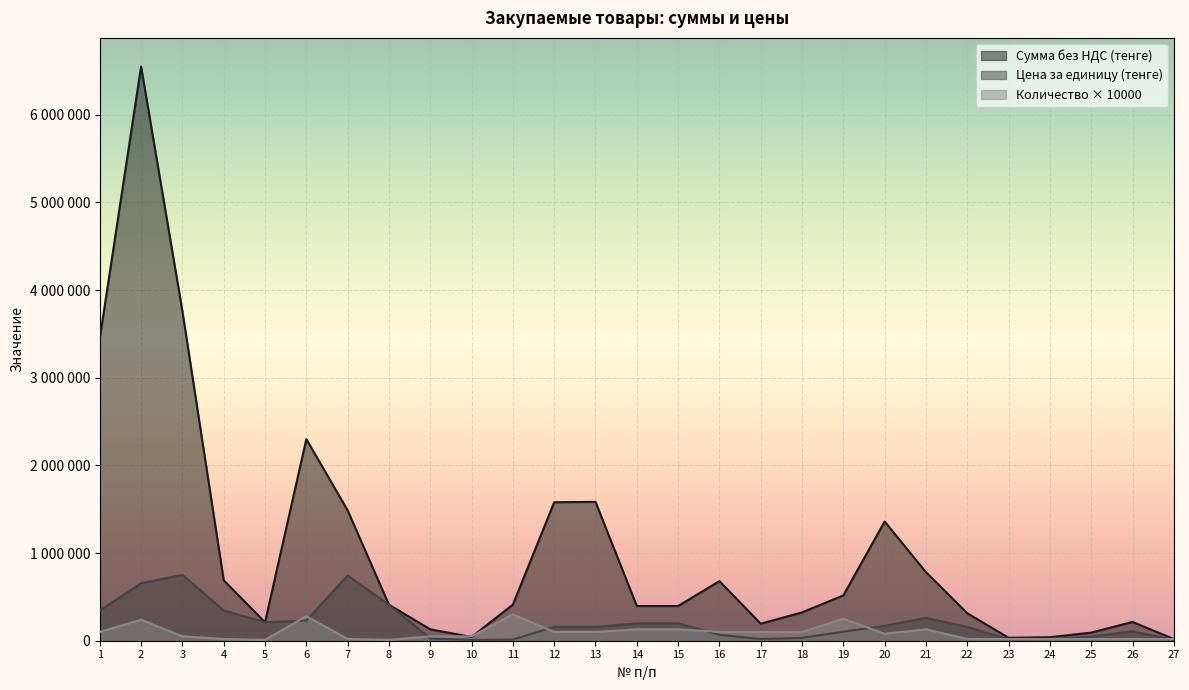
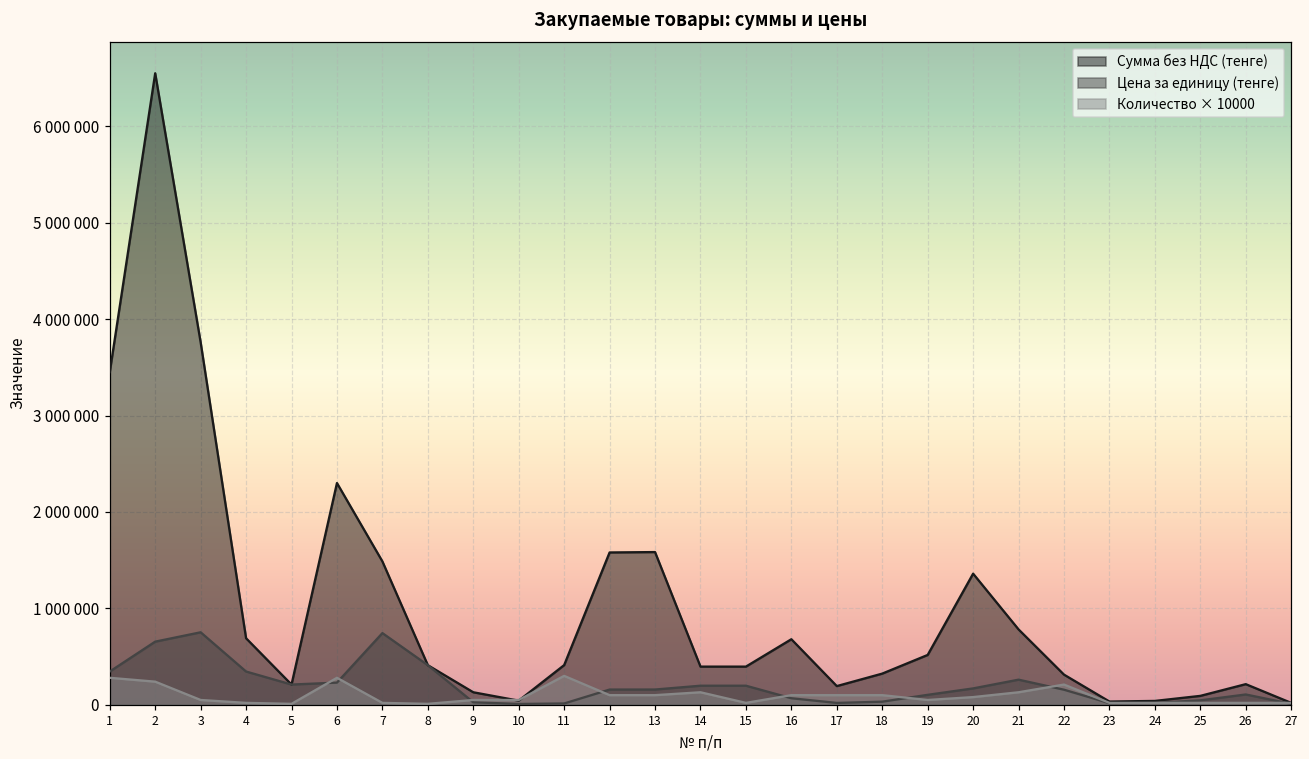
  {
    "Количество × 10000": {
-     "1": 100000,
+     "1": 300000,
      "2": 200000,
      "3": 100000,
      "4": 0,
      "5": 0,
      "6": 300000,
      "7": 0,
      "8": 0,
      "11": 300000,
      "12": 100000,
      "13": 100000,
      "14": 100000,
-     "15": 100000,
+     "15": 0,
      "16": 100000,
      "17": 100000,
      "18": 100000,
-     "19": 300000,
+     "19": 100000,
      "20": 100000,
      "21": 100000,
-     "22": 0,
+     "22": 200000,
      "26": 0
    }
  }
